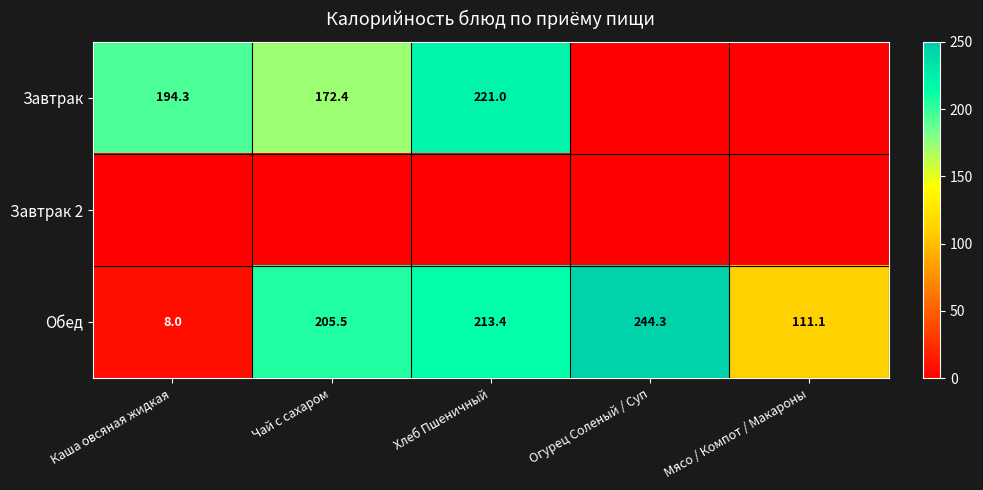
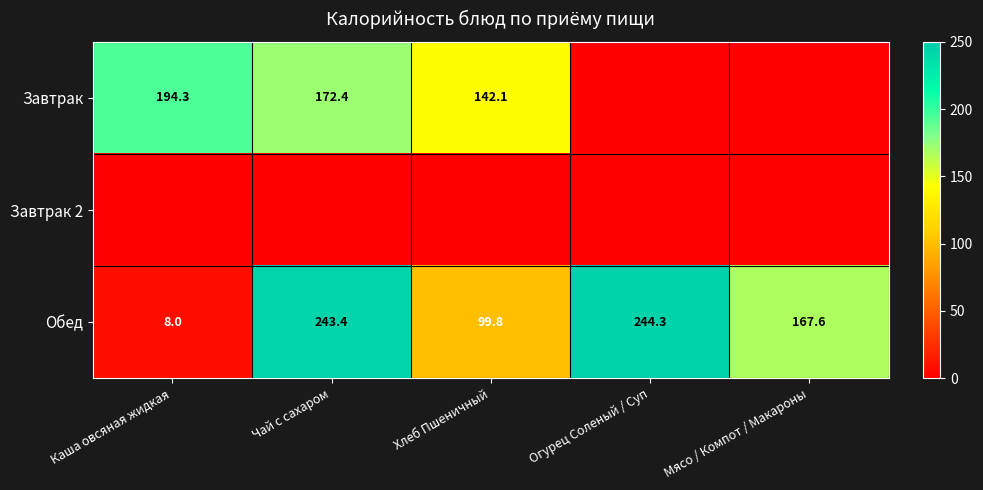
  {
    "Завтрак": {
      "Каша овсяная жидкая": 194.3,
      "Чай с сахаром": 172.4,
-     "Хлеб Пшеничный": 221.0
+     "Хлеб Пшеничный": 142.1
    },
    "Обед": {
      "Каша овсяная жидкая": 8.0,
-     "Чай с сахаром": 205.5,
-     "Хлеб Пшеничный": 213.4,
+     "Чай с сахаром": 243.4,
+     "Хлеб Пшеничный": 99.8,
      "Огурец Соленый / Суп": 244.3,
-     "Мясо / Компот / Макароны": 111.1
+     "Мясо / Компот / Макароны": 167.6
    }
  }
